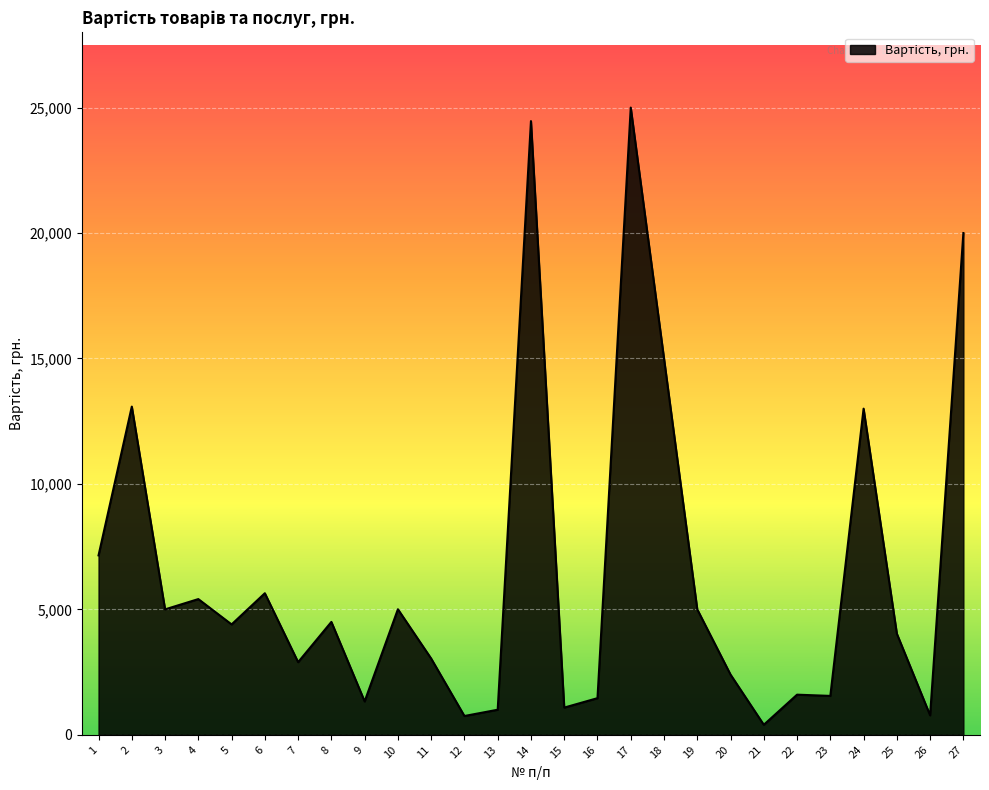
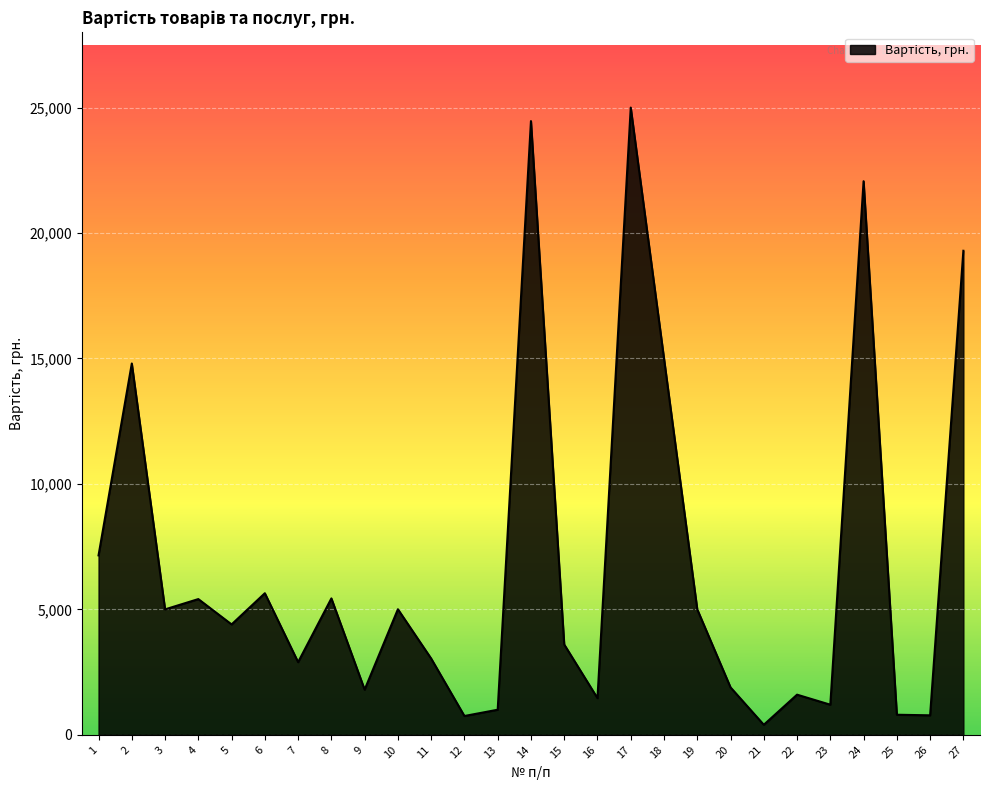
  {
    "1": "7,200",
-   "2": "13,100",
+   "2": "14,800",
    "3": "5,000",
    "4": "5,400",
    "5": "4,400",
    "6": "5,600",
    "7": "2,900",
-   "8": "4,500",
-   "9": "1,300",
+   "8": "5,400",
+   "9": "1,800",
    "10": "5,000",
    "11": "3,000",
    "12": "800",
    "13": "1,000",
    "14": "24,500",
-   "15": "1,100",
+   "15": "3,600",
    "16": "1,500",
    "17": "25,000",
    "18": "15,000",
    "19": "5,000",
-   "20": "2,400",
+   "20": "1,900",
    "21": "400",
    "22": "1,600",
-   "23": "1,600",
-   "24": "13,000",
-   "25": "4,000",
+   "23": "1,200",
+   "24": "22,100",
+   "25": "800",
    "26": "800",
-   "27": "20,000"
+   "27": "19,300"
  }
